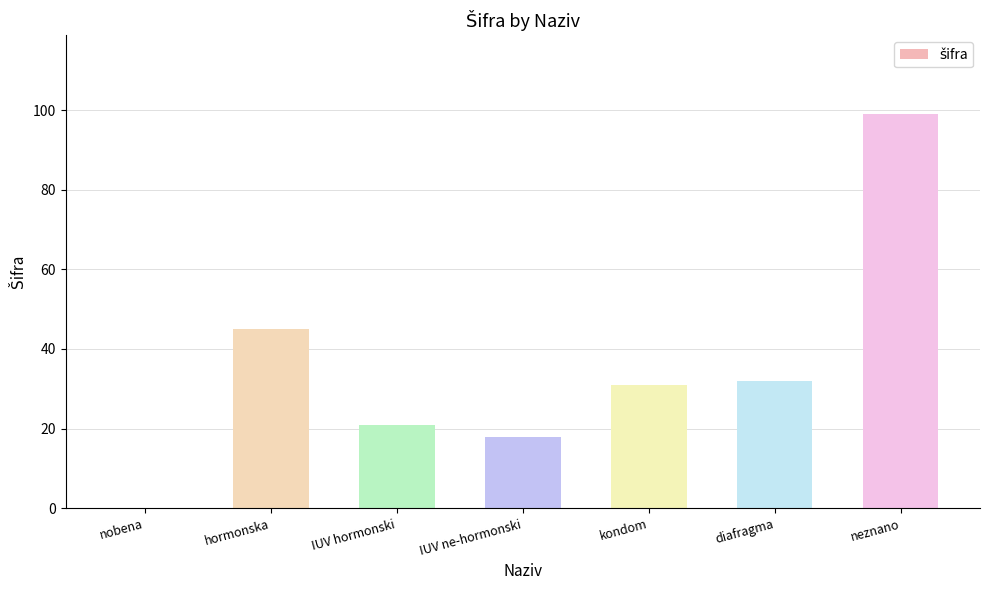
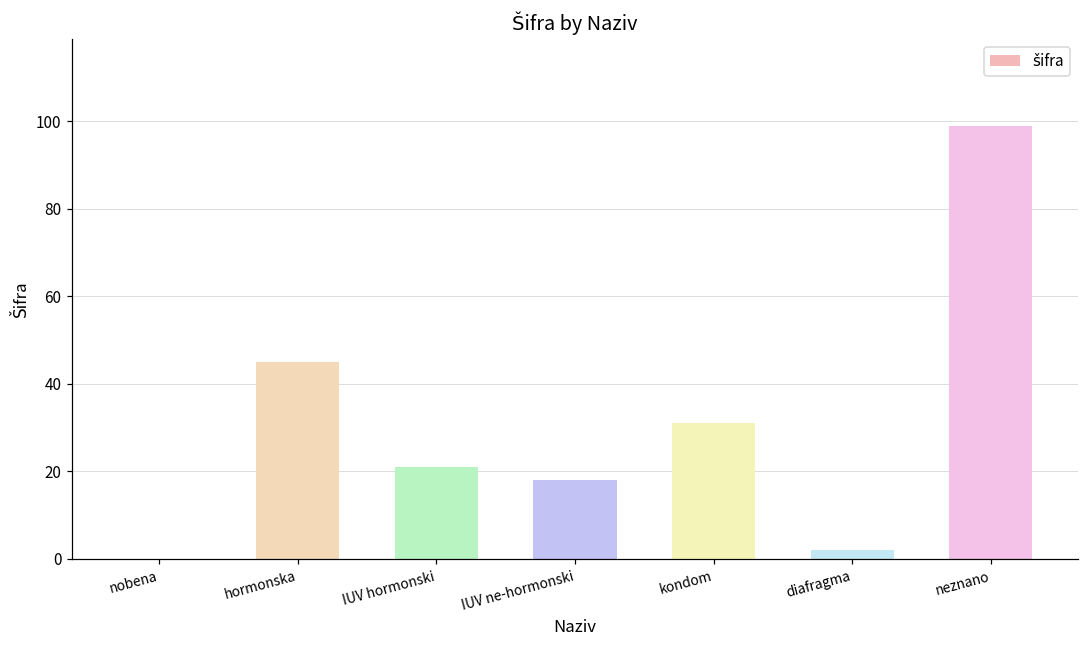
  {
    "nobena": 0,
    "hormonska": 45,
    "IUV hormonski": 21,
    "IUV ne-hormonski": 18,
    "kondom": 31,
-   "diafragma": 32,
+   "diafragma": 2,
    "neznano": 99
  }
